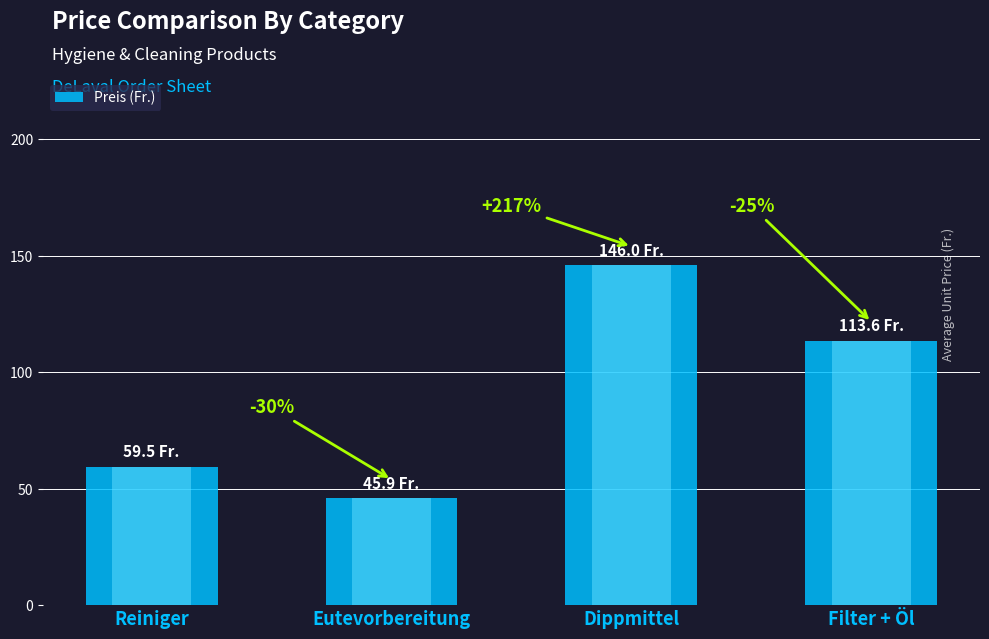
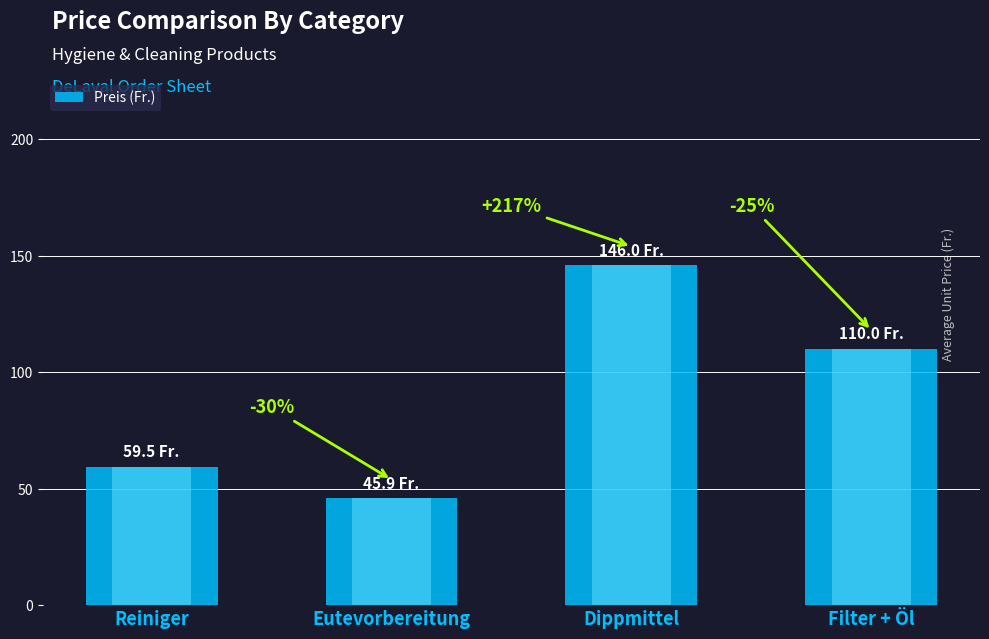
  {
    "Preis (Fr.)": {
      "Reiniger": 59.5,
      "Eutevorbereitung": 45.9,
      "Dippmittel": 146.0,
-     "Filter + Öl": 113.6
+     "Filter + Öl": 110.0
    }
  }
